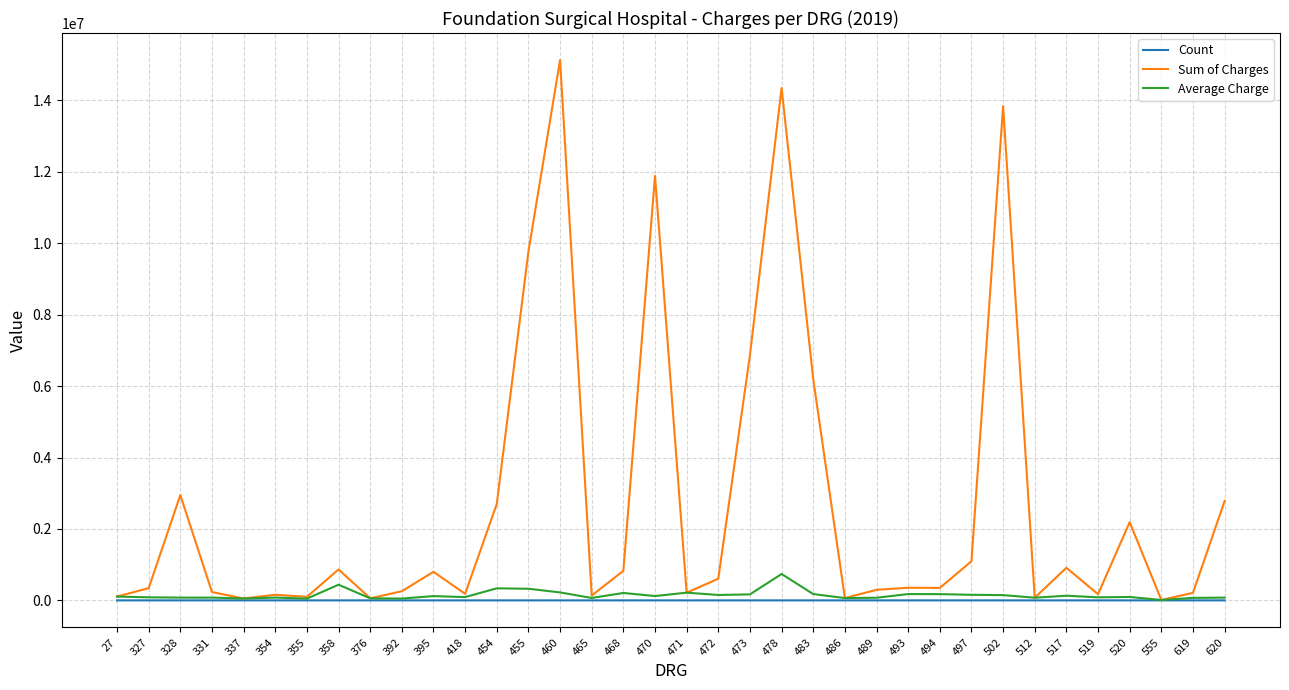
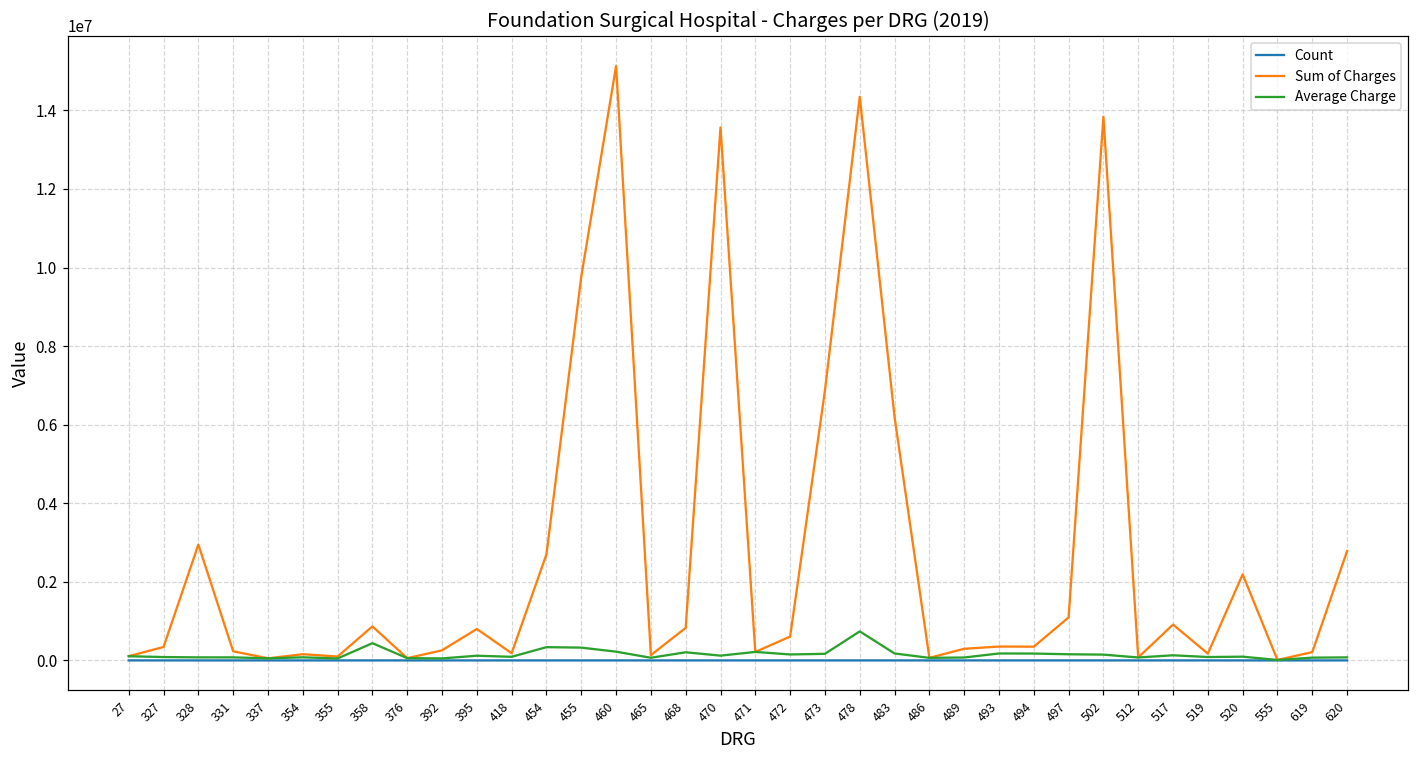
  {
    "Count": {
      "27": 0,
      "327": 0,
      "328": 0,
      "331": 0,
      "354": 0,
      "358": 0,
      "395": 0,
      "418": 0,
      "454": 0,
      "455": 0,
      "460": 0,
      "468": 0,
      "470": 0,
      "471": 0,
      "472": 0,
      "473": 0,
      "478": 0,
      "483": 0,
      "489": 0,
      "493": 0,
      "494": 0,
      "497": 0,
      "502": 0,
      "512": 0,
      "517": 0,
      "519": 0,
      "520": 0,
      "620": 0
    },
    "Sum of Charges": {
      "327": 300000,
      "328": 2900000,
      "331": 200000,
      "354": 200000,
      "358": 900000,
      "392": 300000,
      "395": 800000,
      "418": 200000,
      "454": 2700000,
      "455": 9800000,
      "460": 15100000,
      "468": 800000,
-     "470": 11900000,
+     "470": 13600000,
      "472": 600000,
      "473": 6900000,
      "478": 14300000,
      "483": 6200000,
      "489": 300000,
      "493": 400000,
      "494": 300000,
      "497": 1100000,
      "502": 13800000,
      "517": 900000,
      "519": 200000,
      "520": 2200000,
      "619": 200000,
      "620": 2800000
    },
    "Average Charge": {
      "327": 100000,
      "328": 100000,
      "331": 100000,
      "354": 100000,
      "358": 400000,
      "395": 100000,
      "418": 100000,
      "454": 300000,
      "455": 300000,
      "460": 200000,
      "468": 200000,
      "470": 100000,
      "472": 200000,
      "473": 200000,
      "478": 700000,
      "483": 200000,
      "489": 100000,
      "493": 200000,
      "494": 200000,
      "497": 200000,
      "502": 100000,
      "517": 100000,
      "519": 100000,
      "520": 100000,
      "620": 100000
    }
  }
